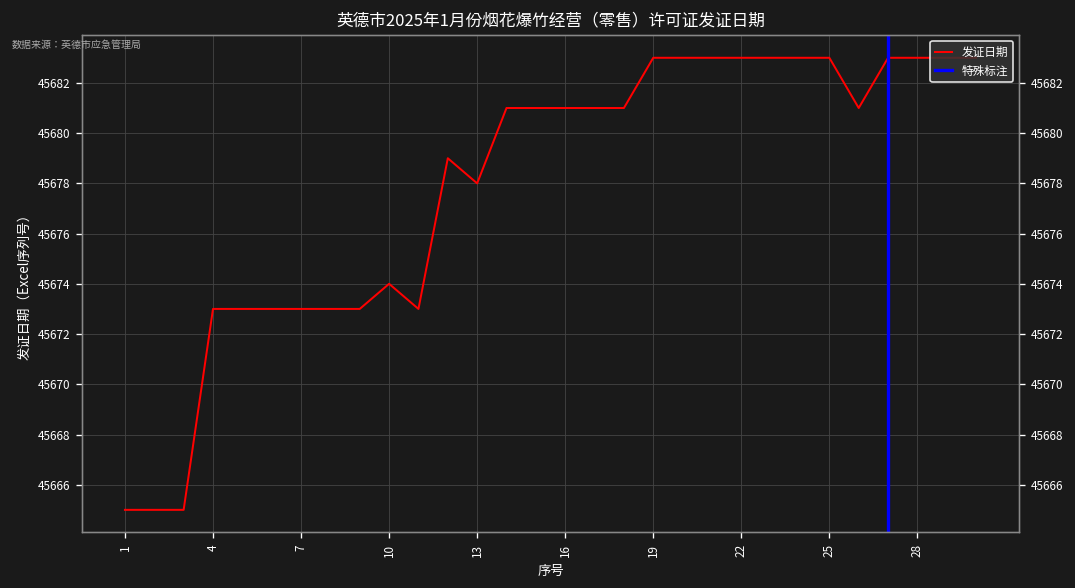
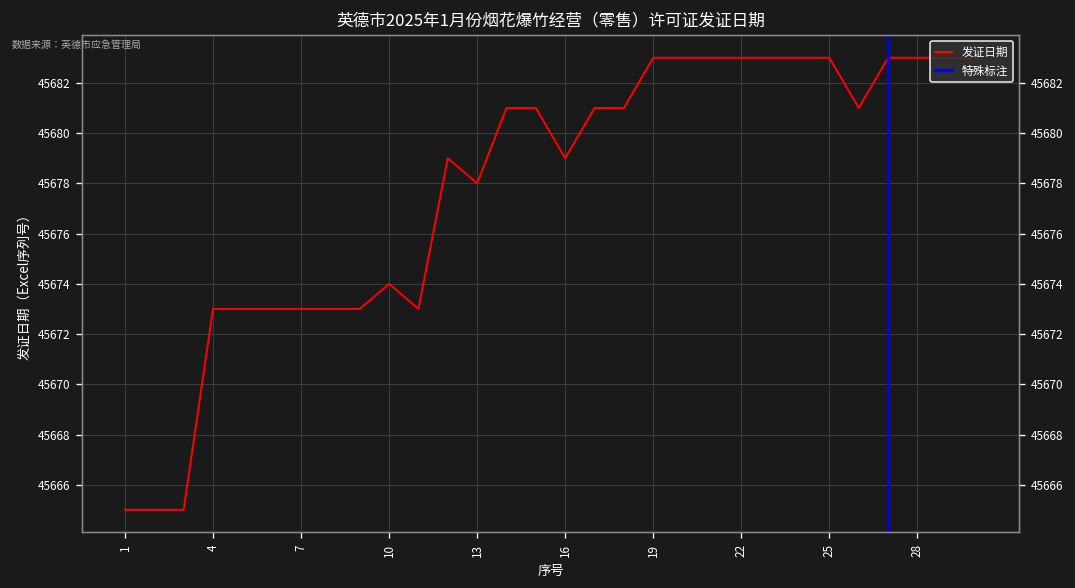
  {
    "1": 45665,
    "4": 45673,
    "7": 45673,
    "10": 45674,
    "13": 45678,
-   "16": 45681,
+   "16": 45679,
    "19": 45683,
    "22": 45683,
    "25": 45683,
    "28": 45683
  }
